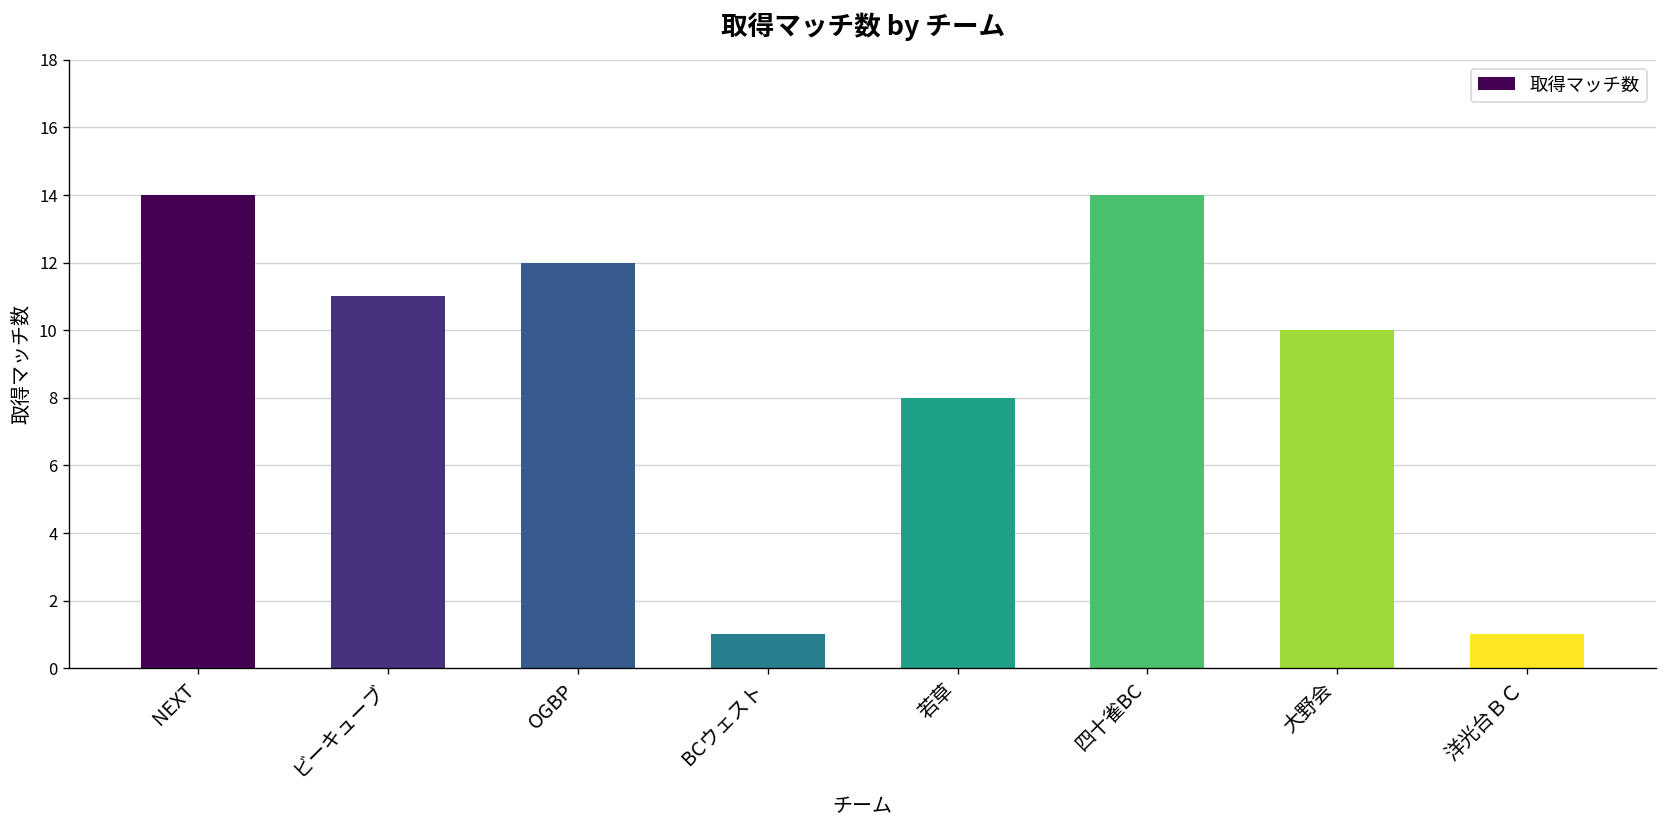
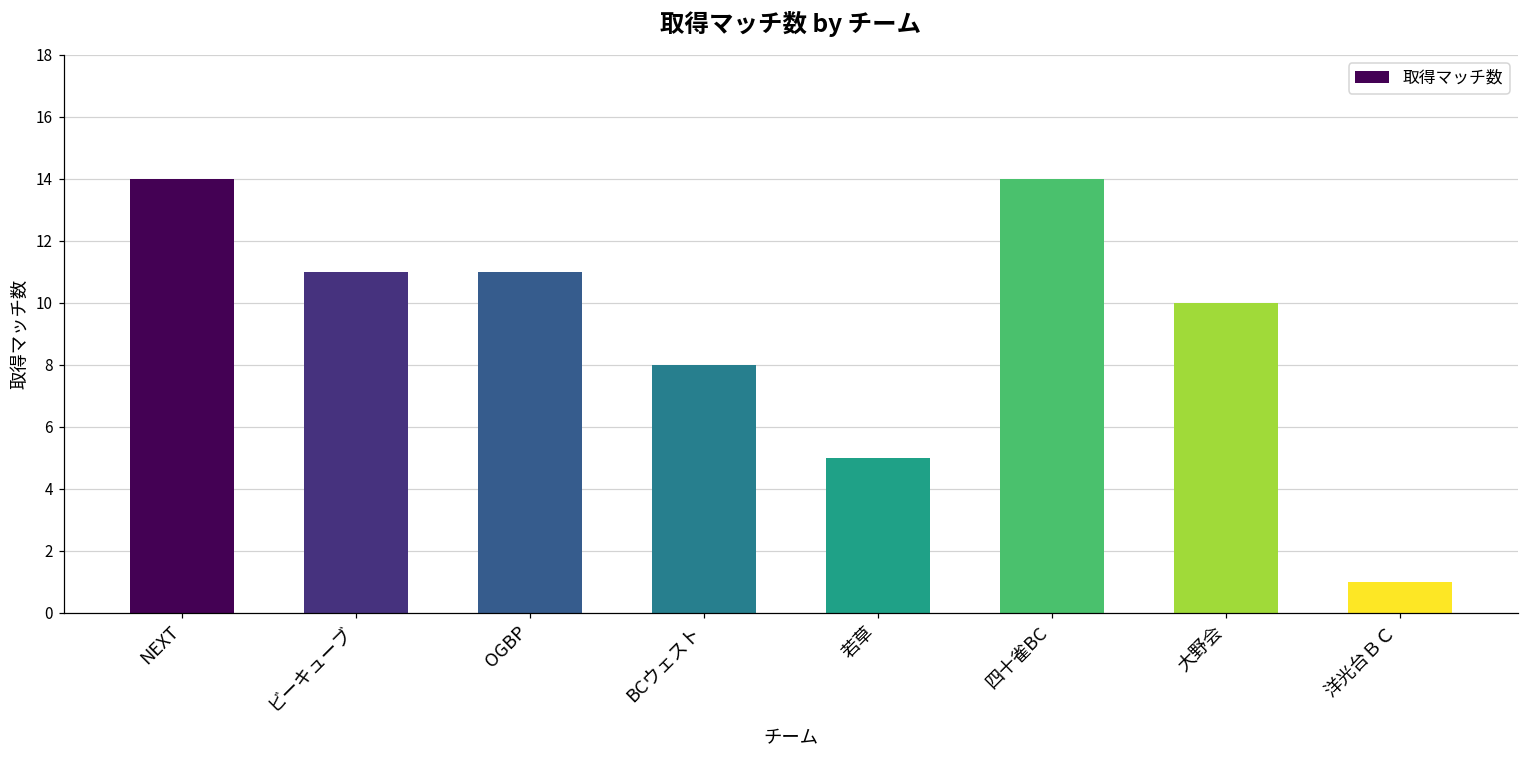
  {
    "NEXT": 14,
    "ビーキューブ": 11,
-   "OGBP": 12,
-   "BCウェスト": 1,
-   "若草": 8,
+   "OGBP": 11,
+   "BCウェスト": 8,
+   "若草": 5,
    "四十雀BC": 14,
    "大野会": 10,
    "洋光台ＢＣ": 1
  }
